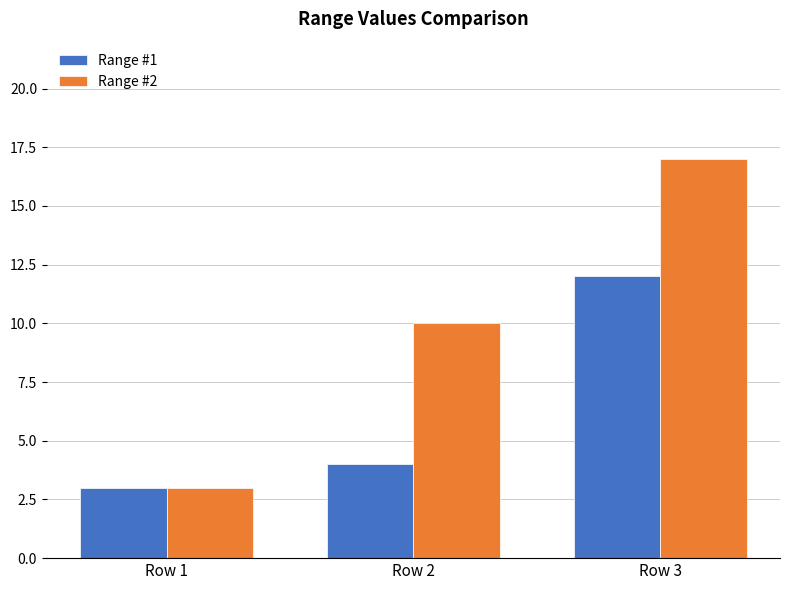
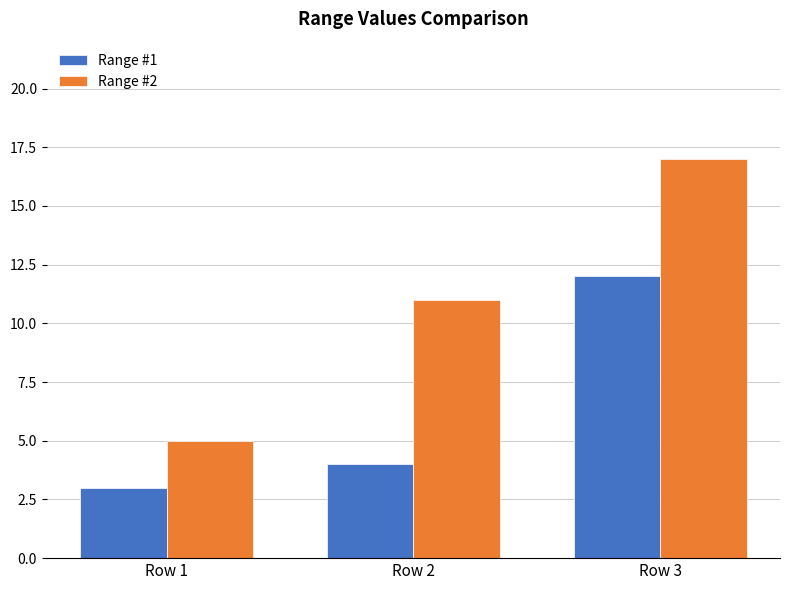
  {
    "Range #1": {
      "Row 1": 3,
      "Row 2": 4,
      "Row 3": 12
    },
    "Range #2": {
-     "Row 1": 3,
-     "Row 2": 10,
+     "Row 1": 5,
+     "Row 2": 11,
      "Row 3": 17
    }
  }
